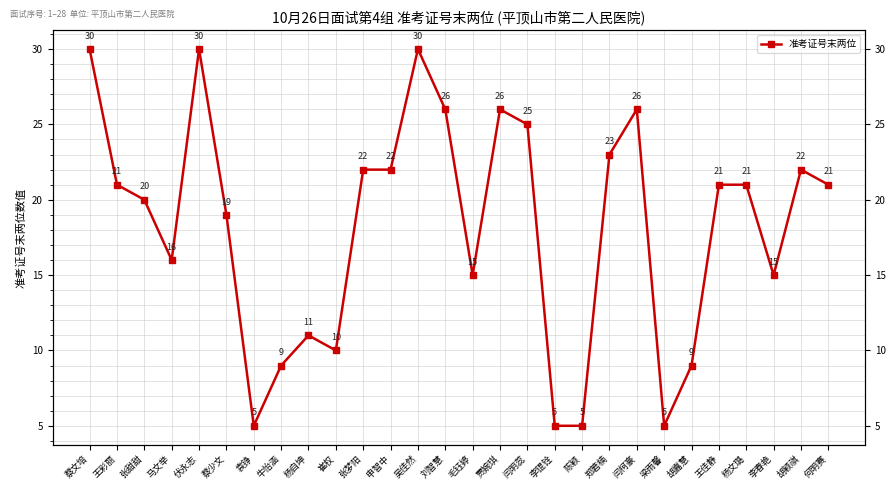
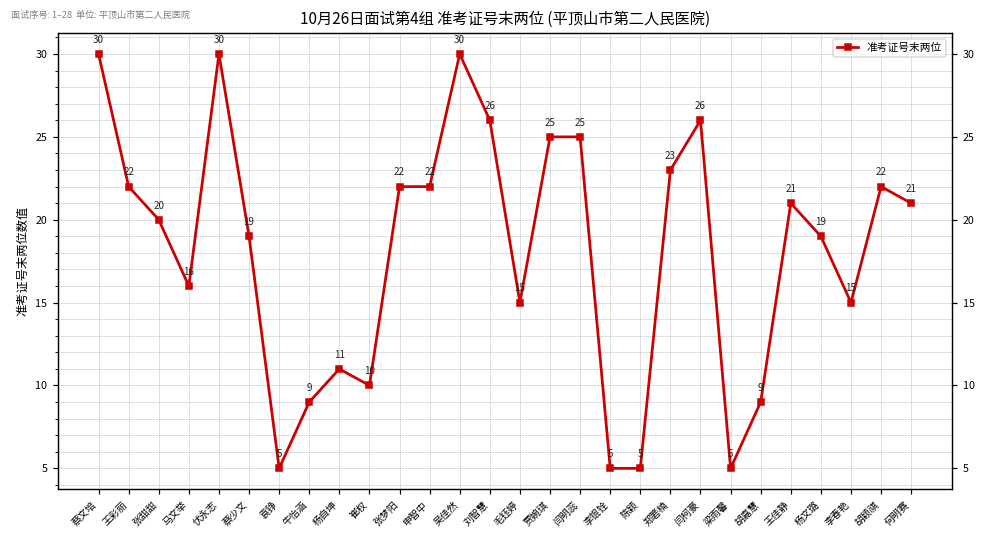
  {
    "蔡文培": 30,
-   "王彩丽": 21,
+   "王彩丽": 22,
    "张甜甜": 20,
    "马文举": 16,
    "伏永志": 30,
    "蔡少文": 19,
    "袁铮": 5,
    "牛怡涵": 9,
    "杨自坤": 11,
    "崔权": 10,
    "张梦阳": 22,
    "申智中": 22,
    "吴佳然": 30,
    "刘智慧": 26,
    "毛钰婷": 15,
-   "贾婉琪": 26,
+   "贾婉琪": 25,
    "闫明蕊": 25,
    "李锟铨": 5,
    "陈颖": 5,
    "郑箬楠": 23,
    "闫柯豪": 26,
    "梁雨馨": 5,
    "胡嘉慧": 9,
    "王佳静": 21,
-   "杨文璐": 21,
+   "杨文璐": 19,
    "李春艳": 15,
    "胡颖祺": 22,
    "何明赛": 21
  }
